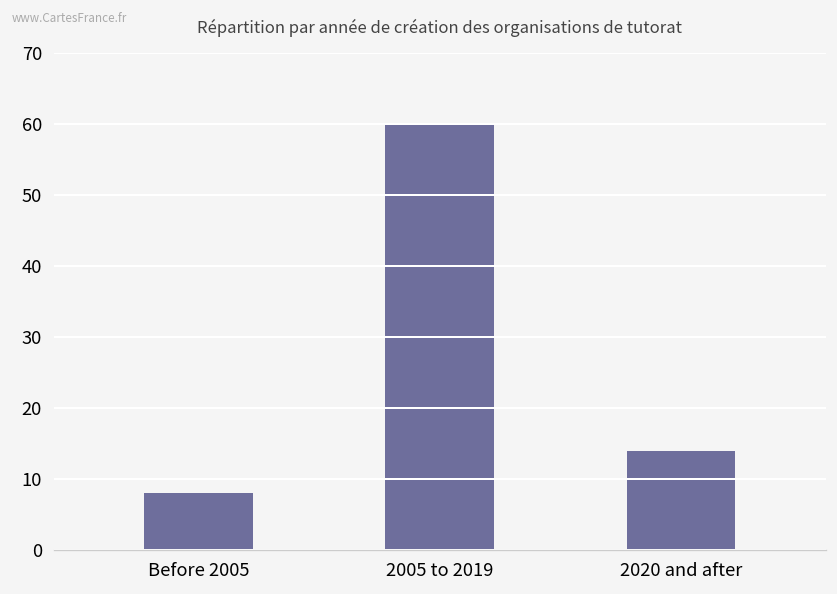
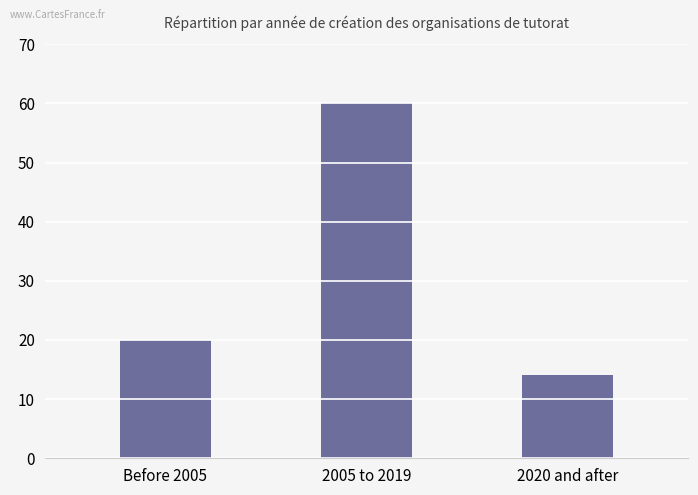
  {
-   "Before 2005": 8,
+   "Before 2005": 20,
    "2005 to 2019": 60,
    "2020 and after": 14
  }
